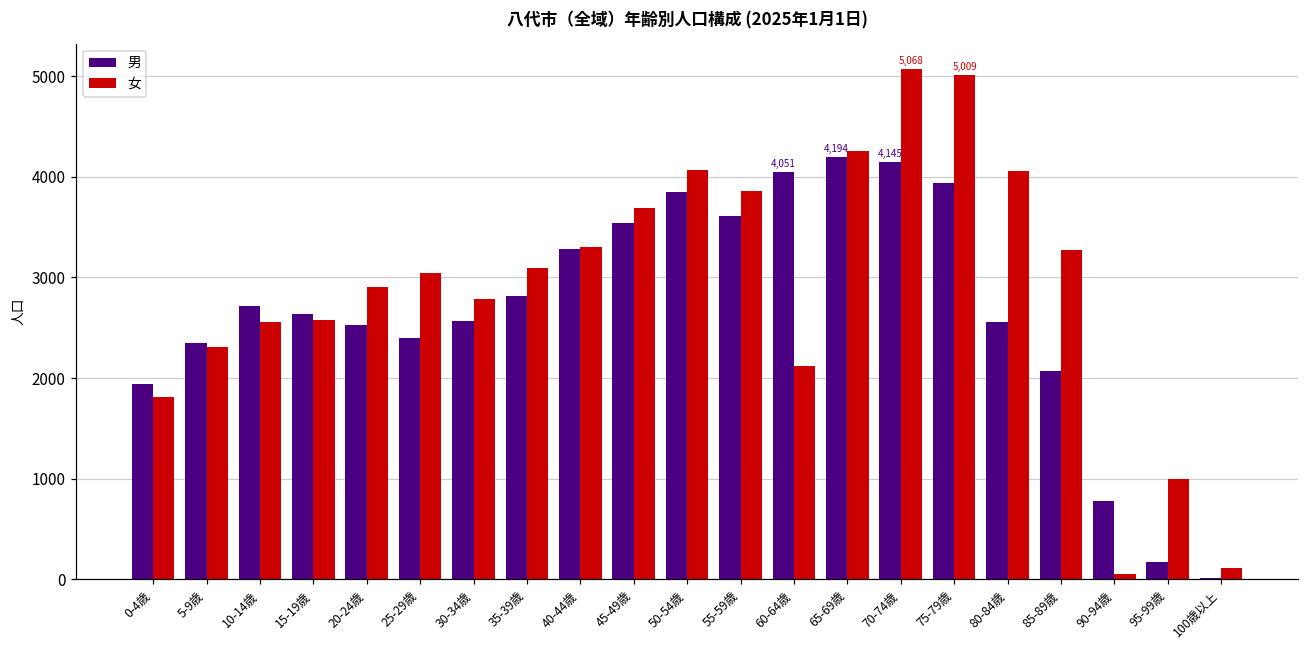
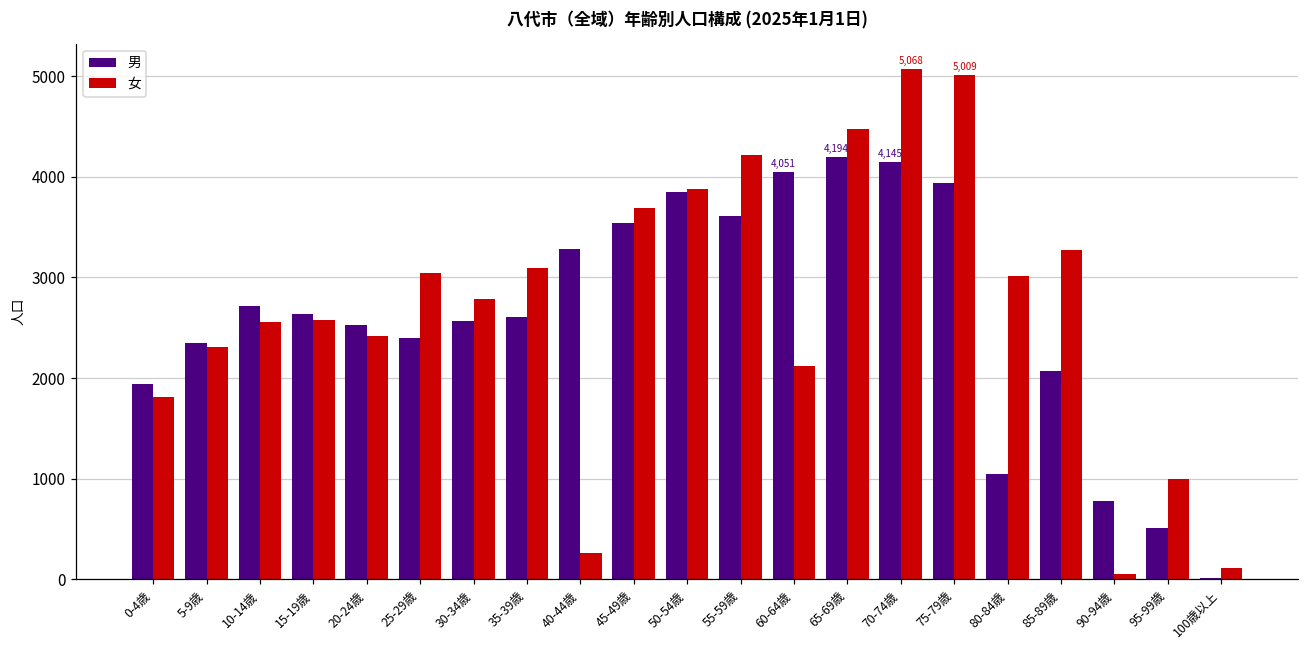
  {
    "男": {
      "0-4歳": 1900,
      "5-9歳": 2300,
      "10-14歳": 2700,
      "15-19歳": 2600,
      "20-24歳": 2500,
      "25-29歳": 2400,
      "30-34歳": 2600,
-     "35-39歳": 2800,
+     "35-39歳": 2600,
      "40-44歳": 3300,
      "45-49歳": 3500,
      "50-54歳": 3900,
      "55-59歳": 3600,
      "75-79歳": 3900,
-     "80-84歳": 2600,
+     "80-84歳": 1000,
      "85-89歳": 2100,
      "90-94歳": 800,
-     "95-99歳": 200
+     "95-99歳": 500
    },
    "女": {
      "0-4歳": 1800,
      "5-9歳": 2300,
      "10-14歳": 2600,
      "15-19歳": 2600,
-     "20-24歳": 2900,
+     "20-24歳": 2400,
      "25-29歳": 3000,
      "30-34歳": 2800,
      "35-39歳": 3100,
-     "40-44歳": 3300,
+     "40-44歳": 300,
      "45-49歳": 3700,
-     "50-54歳": 4100,
-     "55-59歳": 3900,
+     "50-54歳": 3900,
+     "55-59歳": 4200,
      "60-64歳": 2100,
-     "65-69歳": 4300,
-     "80-84歳": 4100,
+     "65-69歳": 4500,
+     "80-84歳": 3000,
      "85-89歳": 3300,
      "90-94歳": 0,
      "95-99歳": 1000,
      "100歳以上": 100
    }
  }
